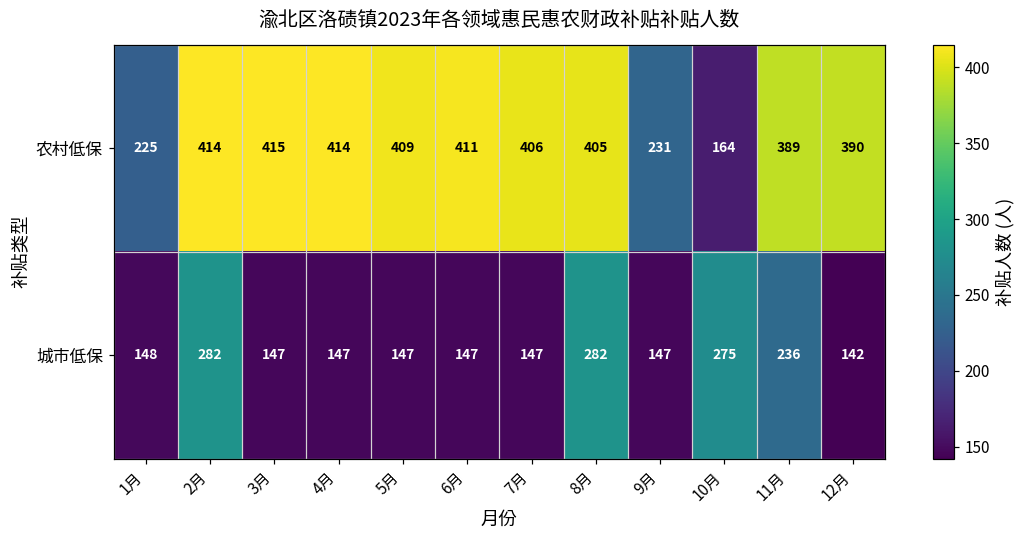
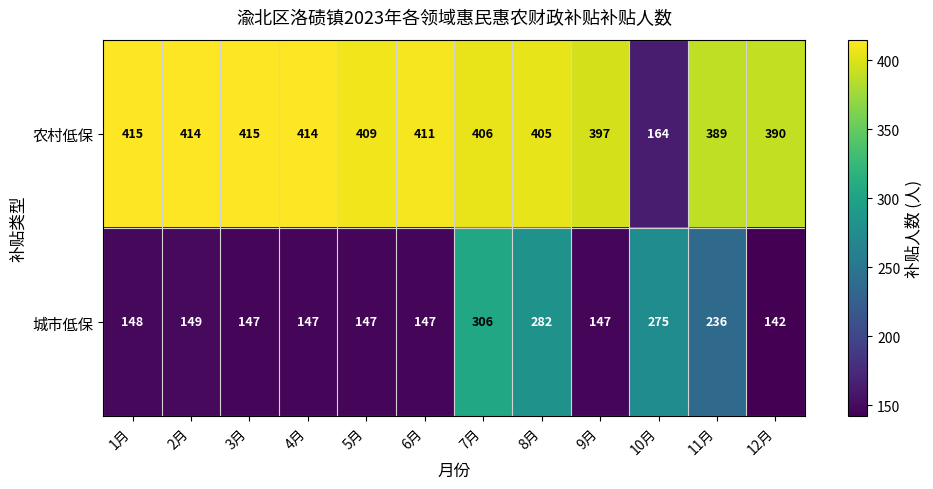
  {
    "农村低保": {
-     "1月": 225,
+     "1月": 415,
      "2月": 414,
      "3月": 415,
      "4月": 414,
      "5月": 409,
      "6月": 411,
      "7月": 406,
      "8月": 405,
-     "9月": 231,
+     "9月": 397,
      "10月": 164,
      "11月": 389,
      "12月": 390
    },
    "城市低保": {
      "1月": 148,
-     "2月": 282,
+     "2月": 149,
      "3月": 147,
      "4月": 147,
      "5月": 147,
      "6月": 147,
-     "7月": 147,
+     "7月": 306,
      "8月": 282,
      "9月": 147,
      "10月": 275,
      "11月": 236,
      "12月": 142
    }
  }
